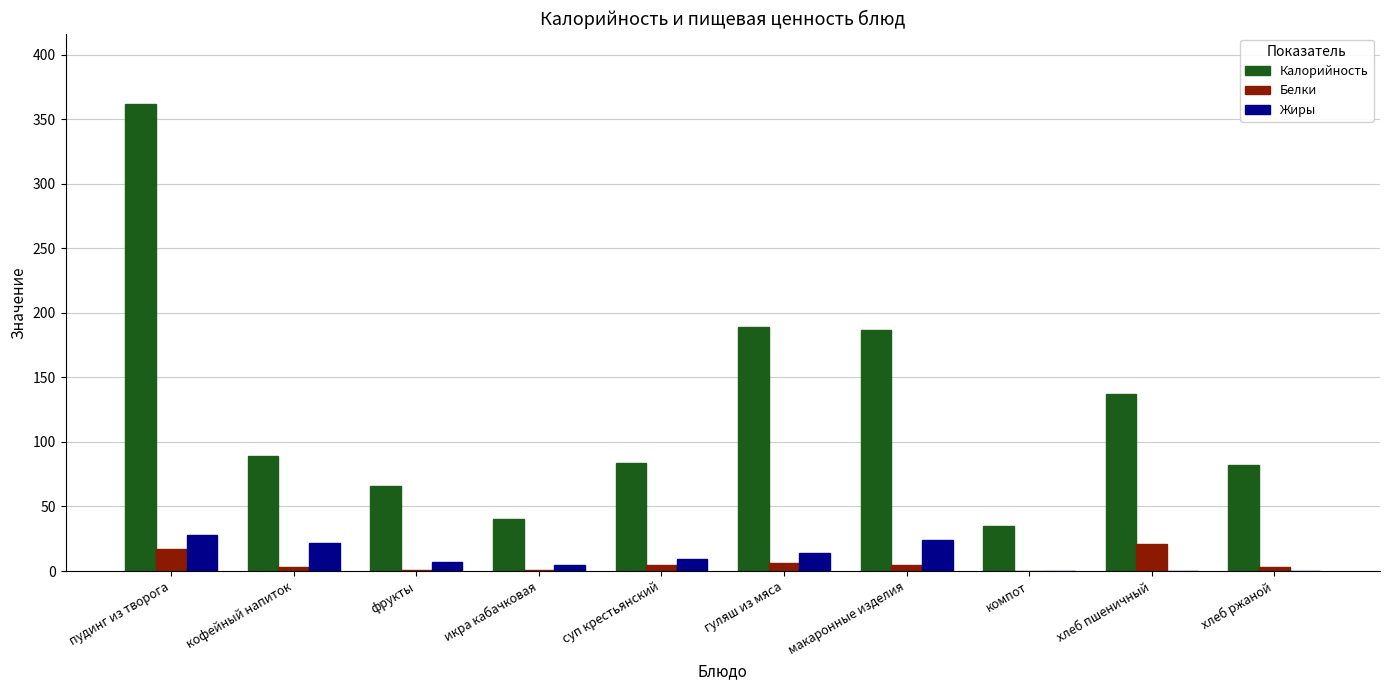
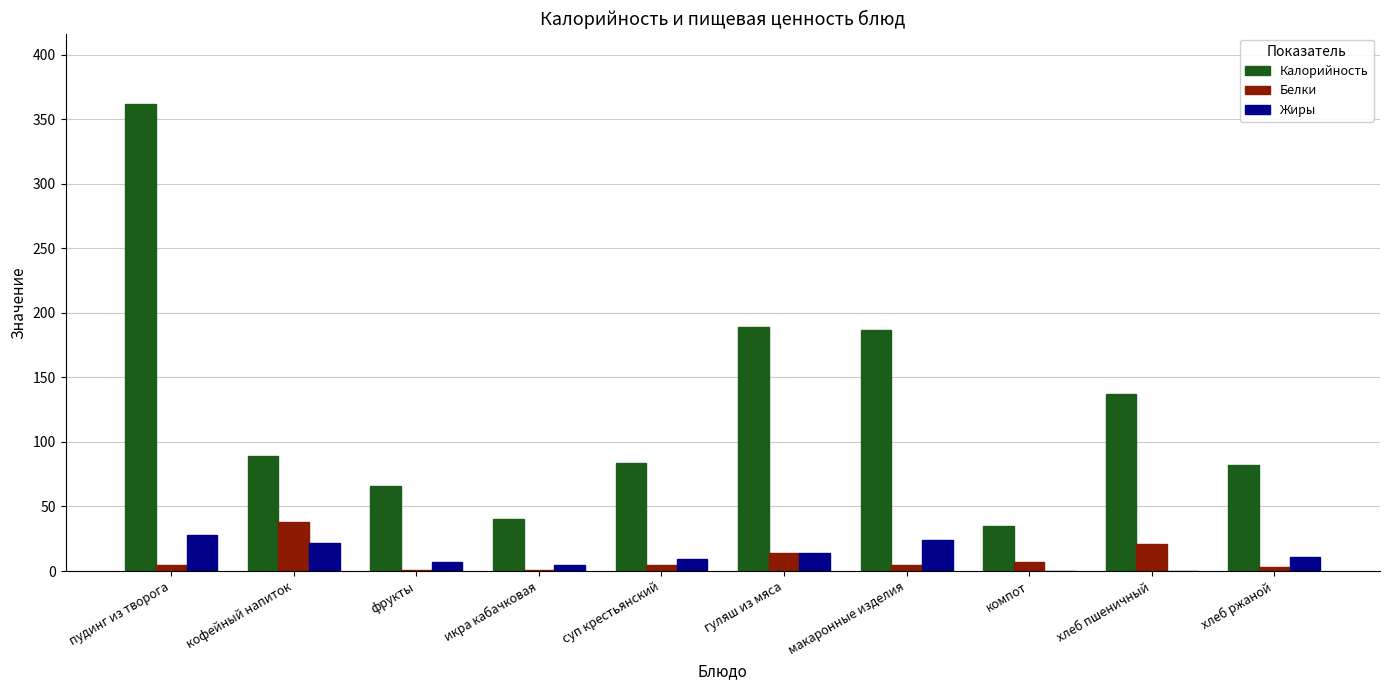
  {
    "Калорийность": {
      "пудинг из творога": 362,
      "кофейный напиток": 89,
      "фрукты": 66,
      "икра кабачковая": 40,
      "суп крестьянский": 84,
      "гуляш из мяса": 189,
      "макаронные изделия": 187,
      "компот": 35,
      "хлеб пшеничный": 137,
      "хлеб ржаной": 82
    },
    "Белки": {
-     "пудинг из творога": 17,
-     "кофейный напиток": 3,
+     "пудинг из творога": 5,
+     "кофейный напиток": 38,
      "суп крестьянский": 5,
-     "гуляш из мяса": 6,
+     "гуляш из мяса": 14,
      "макаронные изделия": 5,
-     "компот": 0,
+     "компот": 7,
      "хлеб пшеничный": 21,
      "хлеб ржаной": 3
    },
    "Жиры": {
      "пудинг из творога": 28,
      "кофейный напиток": 22,
      "фрукты": 7,
      "икра кабачковая": 5,
      "суп крестьянский": 9,
      "гуляш из мяса": 14,
      "макаронные изделия": 24,
      "хлеб пшеничный": 0,
-     "хлеб ржаной": 0
+     "хлеб ржаной": 11
    }
  }
